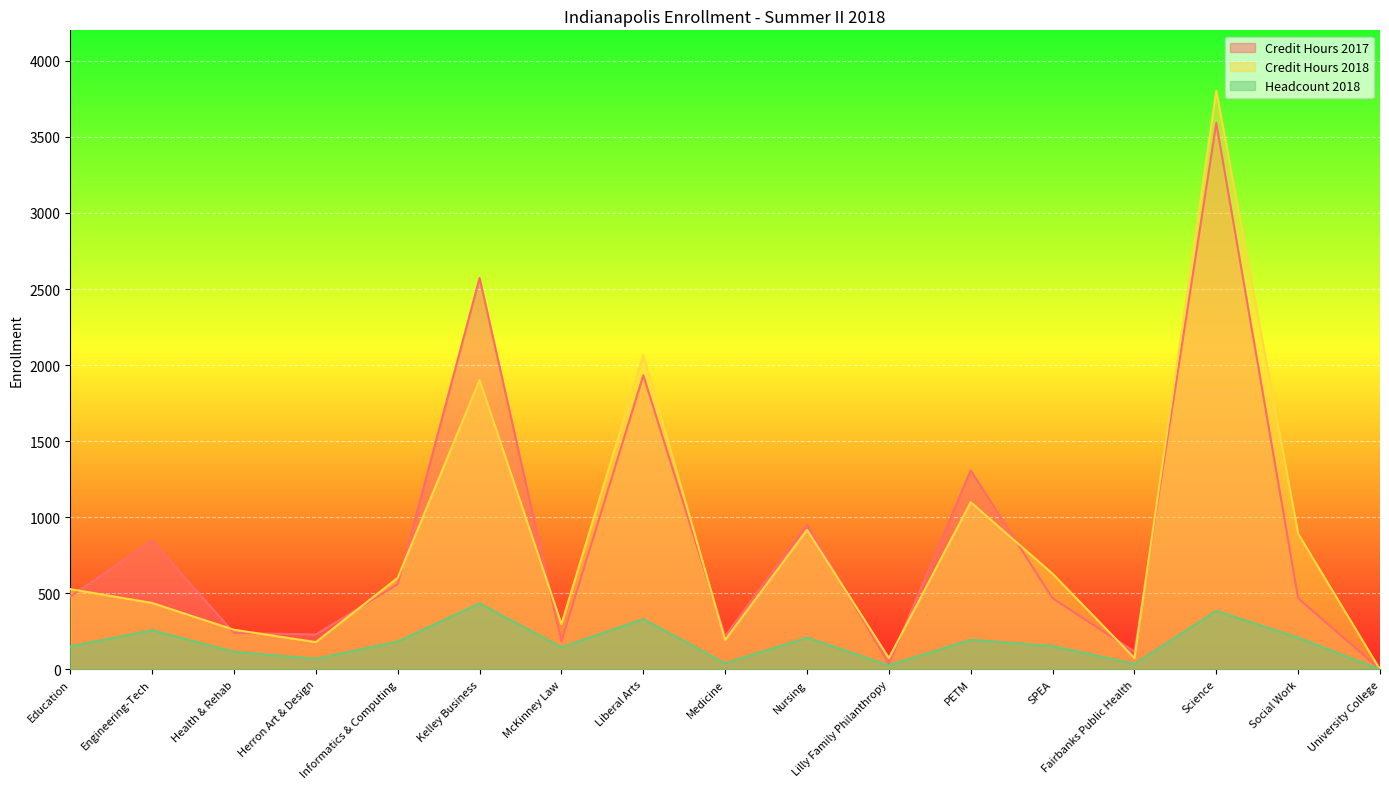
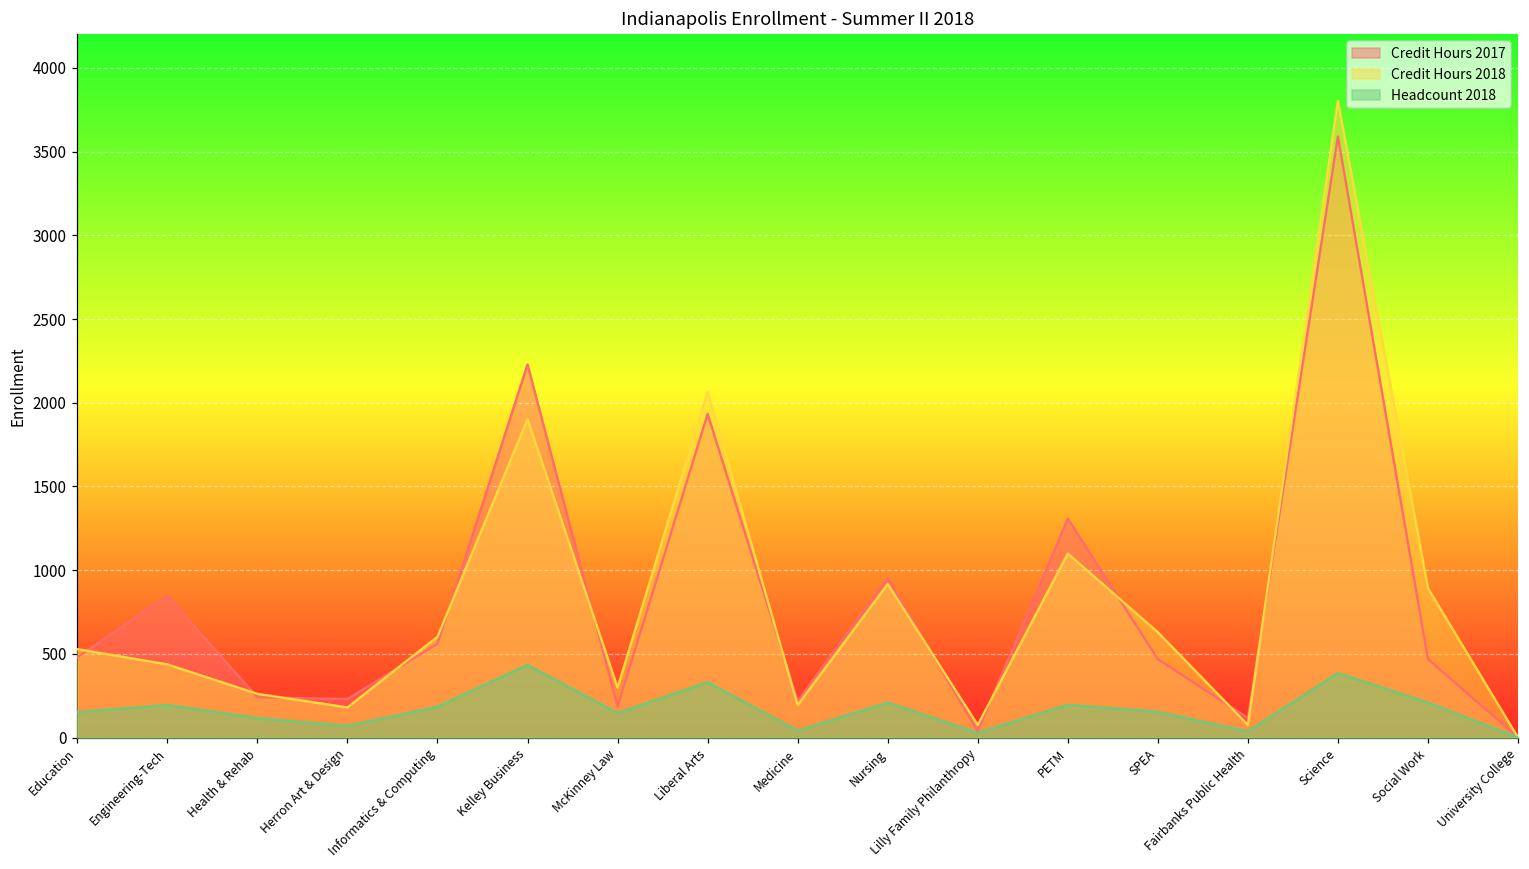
  {
    "Credit Hours 2017": {
      "Education": 480,
      "Engineering-Tech": 850,
      "Health & Rehab": 240,
      "Herron Art & Design": 230,
      "Informatics & Computing": 560,
-     "Kelley Business": 2570,
+     "Kelley Business": 2230,
      "McKinney Law": 190,
      "Liberal Arts": 1930,
      "Medicine": 220,
      "Nursing": 950,
      "PETM": 1310,
      "SPEA": 470,
      "Fairbanks Public Health": 120,
      "Science": 3590,
      "Social Work": 470
    },
    "Credit Hours 2018": {
      "Education": 530,
      "Engineering-Tech": 440,
      "Health & Rehab": 260,
      "Herron Art & Design": 180,
      "Informatics & Computing": 600,
      "Kelley Business": 1900,
      "McKinney Law": 300,
      "Liberal Arts": 2070,
      "Medicine": 190,
      "Nursing": 920,
      "Lilly Family Philanthropy": 80,
      "PETM": 1100,
      "SPEA": 630,
      "Fairbanks Public Health": 80,
      "Science": 3800,
      "Social Work": 890
    },
    "Headcount 2018": {
      "Education": 150,
-     "Engineering-Tech": 260,
+     "Engineering-Tech": 190,
      "Health & Rehab": 120,
      "Herron Art & Design": 70,
      "Informatics & Computing": 180,
      "Kelley Business": 430,
      "McKinney Law": 150,
      "Liberal Arts": 330,
      "Medicine": 40,
      "Nursing": 210,
      "PETM": 200,
      "SPEA": 150,
      "Fairbanks Public Health": 40,
      "Science": 390,
      "Social Work": 210
    }
  }
